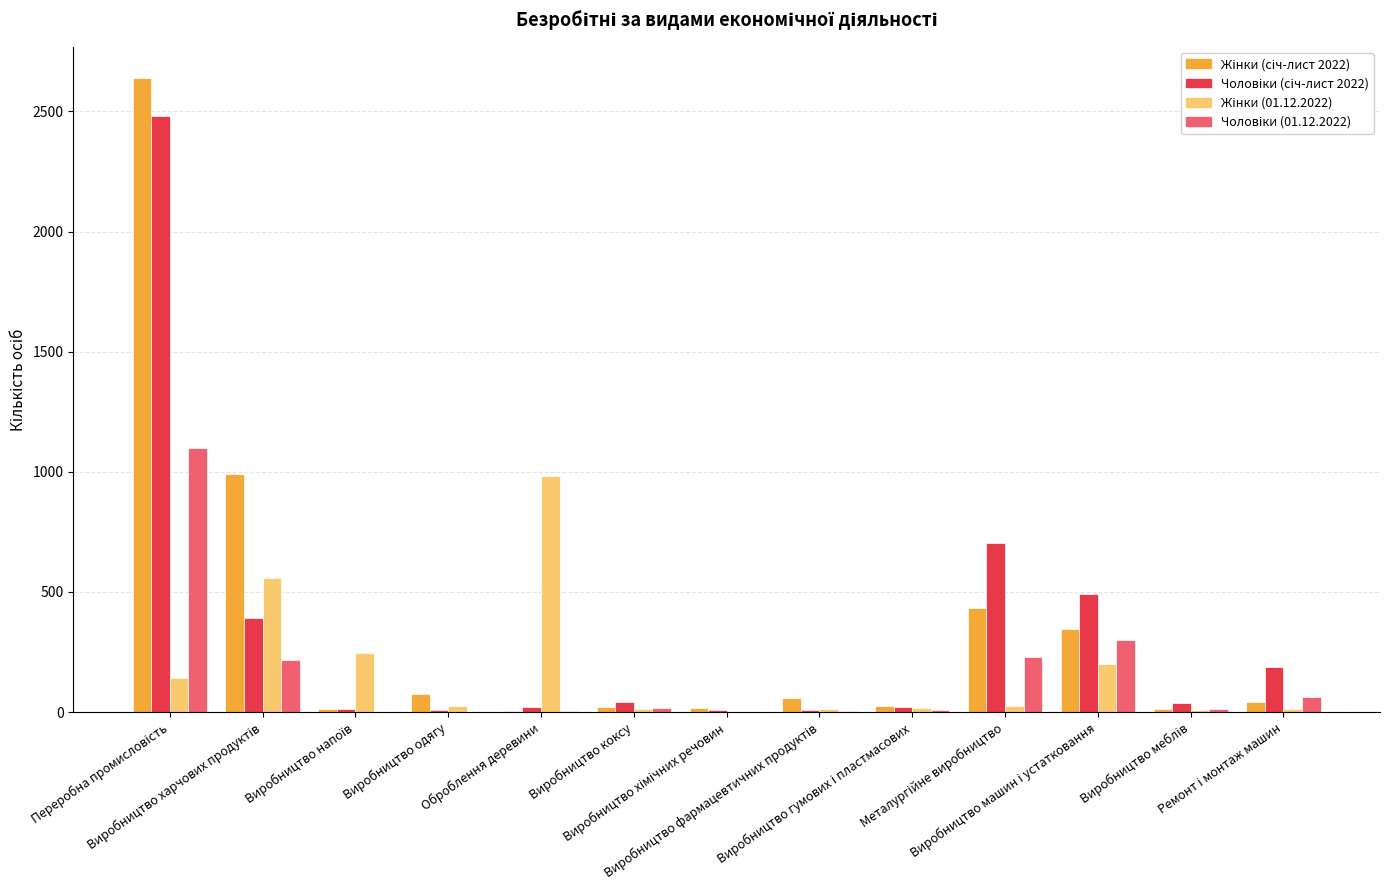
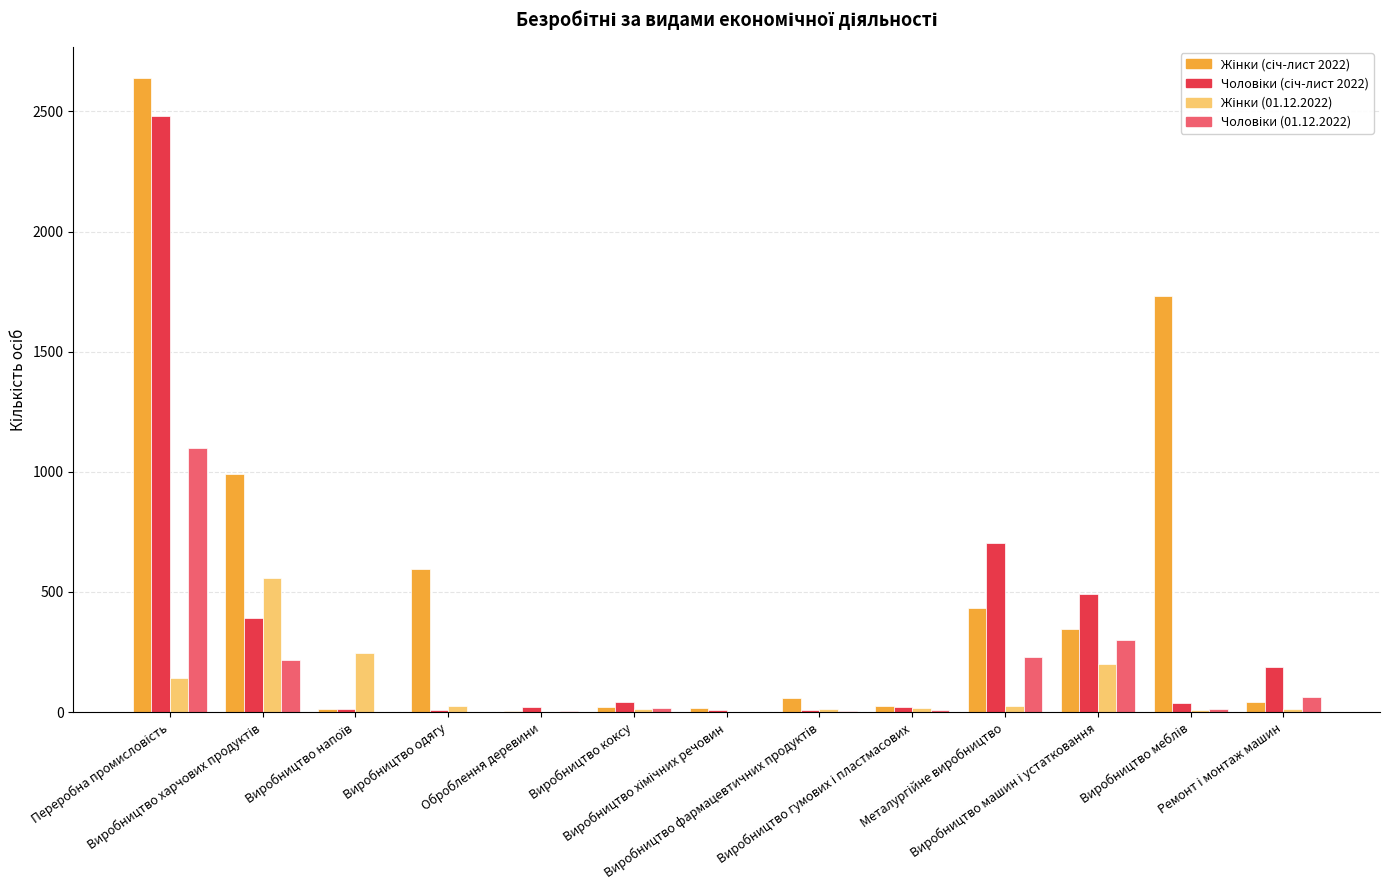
  {
    "Жінки (січ-лист 2022)": {
      "Переробна промисловість": 2640,
      "Виробництво харчових продуктів": 990,
      "Виробництво напоїв": 10,
-     "Виробництво одягу": 70,
+     "Виробництво одягу": 600,
      "Виробництво коксу": 20,
      "Виробництво хімічних речовин": 20,
      "Виробництво фармацевтичних продуктів": 60,
      "Виробництво гумових і пластмасових": 30,
      "Металургійне виробництво": 430,
      "Виробництво машин і устатковання": 350,
-     "Виробництво меблів": 10,
+     "Виробництво меблів": 1730,
      "Ремонт і монтаж машин": 40
    },
    "Жінки (01.12.2022)": {
      "Переробна промисловість": 140,
      "Виробництво харчових продуктів": 560,
      "Виробництво напоїв": 250,
      "Виробництво одягу": 30,
-     "Оброблення деревини": 980,
+     "Оброблення деревини": 0,
      "Виробництво коксу": 10,
      "Виробництво фармацевтичних продуктів": 10,
      "Виробництво гумових і пластмасових": 20,
      "Металургійне виробництво": 30,
      "Виробництво машин і устатковання": 200,
      "Ремонт і монтаж машин": 10
    }
  }
